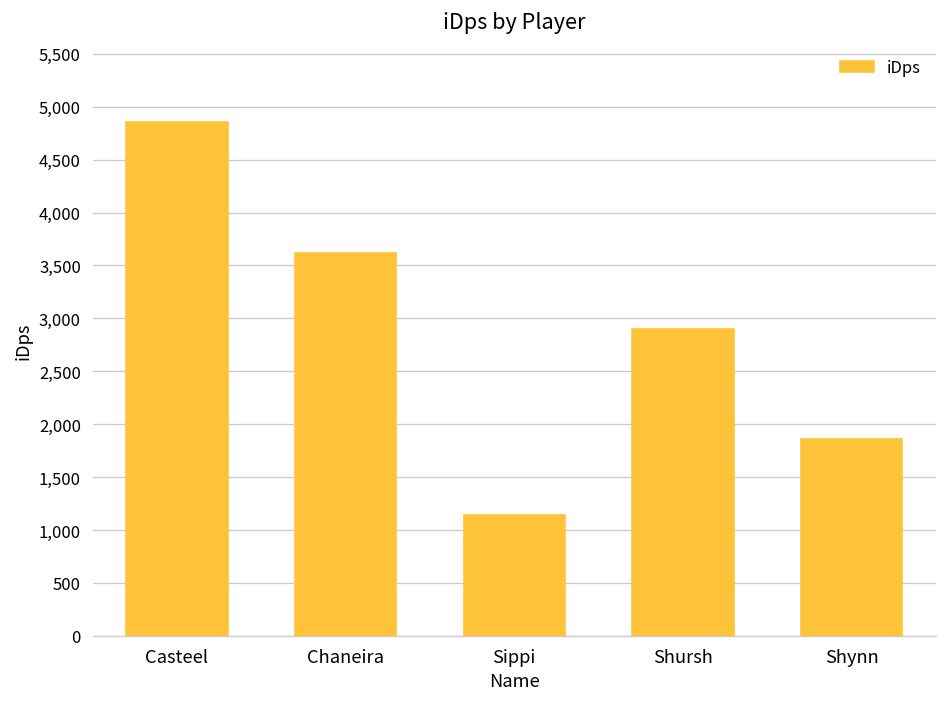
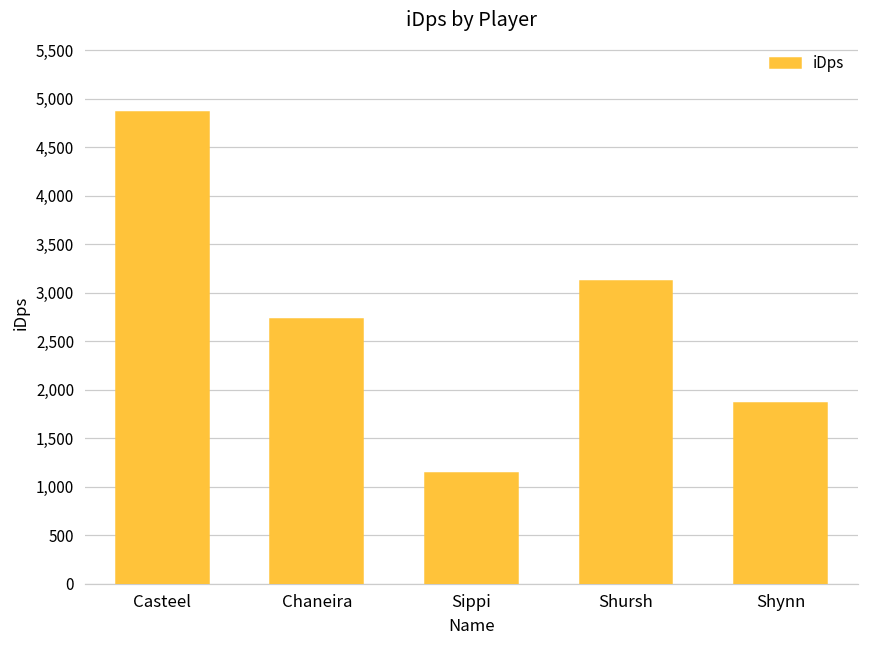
  {
    "Casteel": "4,900",
-   "Chaneira": "3,600",
+   "Chaneira": "2,700",
    "Sippi": "1,100",
-   "Shursh": "2,900",
+   "Shursh": "3,100",
    "Shynn": "1,900"
  }
